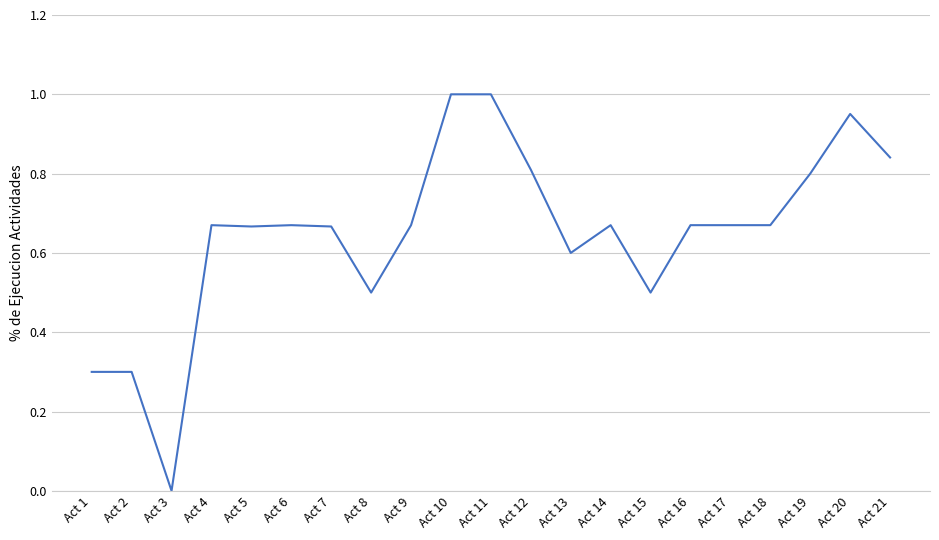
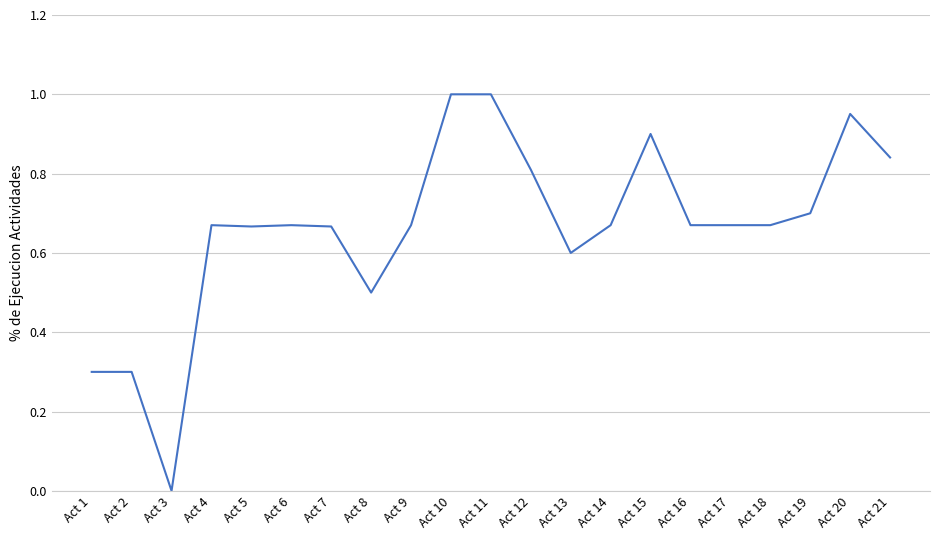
  {
    "Act 1": 0.3,
    "Act 2": 0.3,
    "Act 3": 0.0,
    "Act 4": 0.67,
    "Act 5": 0.67,
    "Act 6": 0.67,
    "Act 7": 0.67,
    "Act 8": 0.5,
    "Act 9": 0.67,
    "Act 10": 1.0,
    "Act 11": 1.0,
    "Act 12": 0.81,
    "Act 13": 0.6,
    "Act 14": 0.67,
-   "Act 15": 0.5,
+   "Act 15": 0.9,
    "Act 16": 0.67,
    "Act 17": 0.67,
    "Act 18": 0.67,
-   "Act 19": 0.8,
+   "Act 19": 0.7,
    "Act 20": 0.95,
    "Act 21": 0.84
  }
